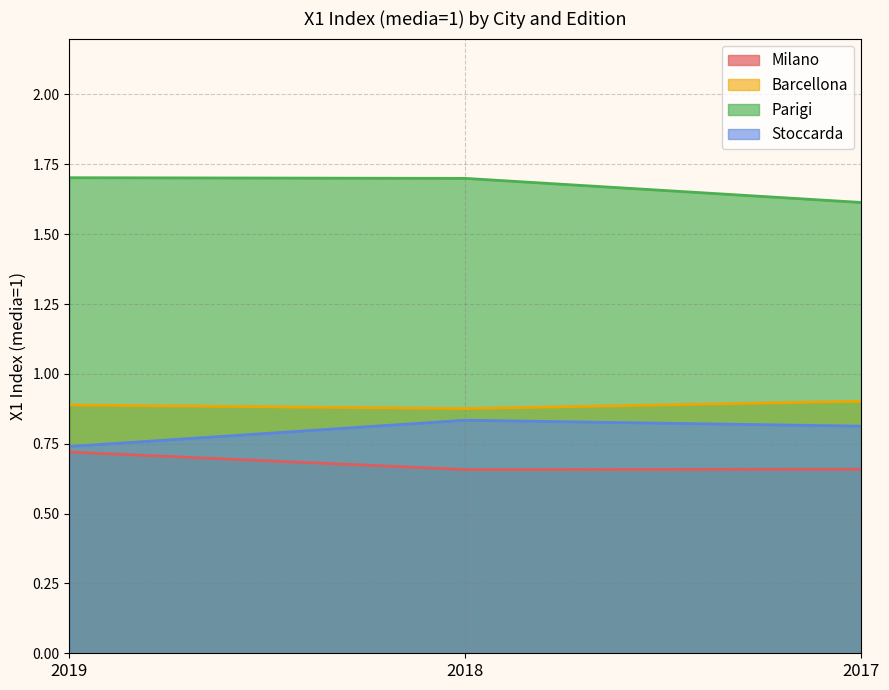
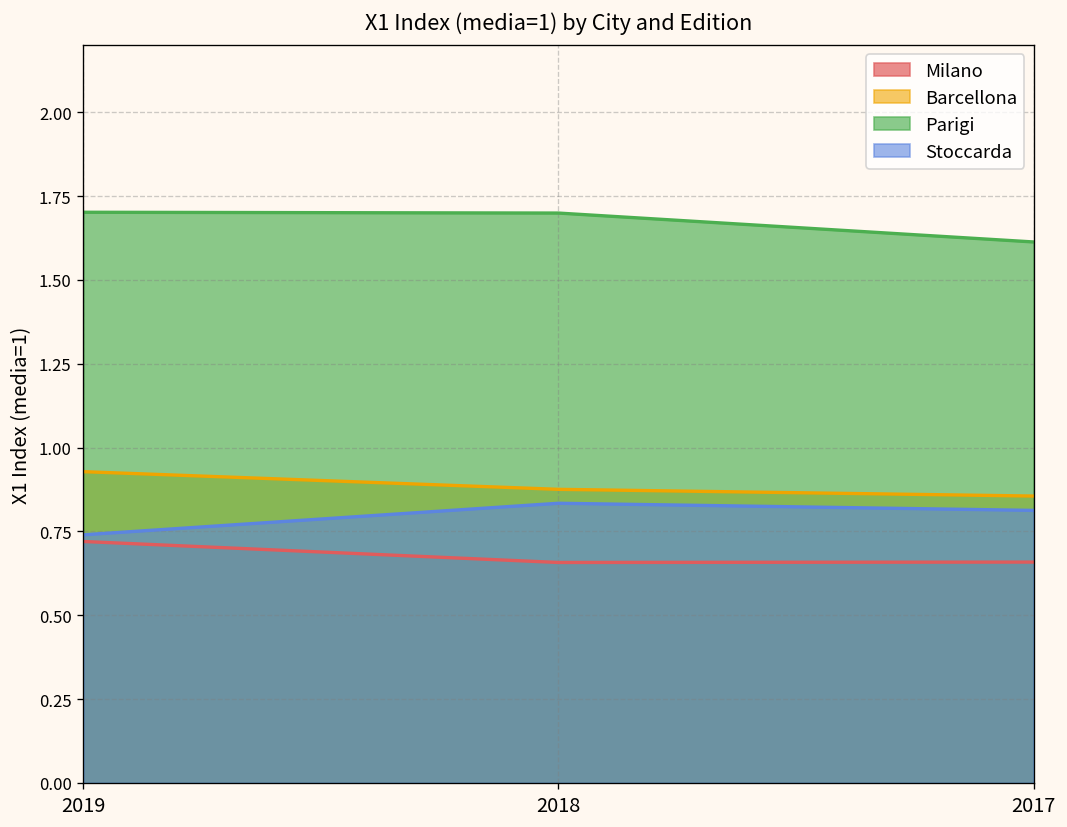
  {
    "Milano": {
      "2019": 0.72,
      "2018": 0.66,
      "2017": 0.66
    },
    "Barcellona": {
-     "2019": 0.89,
+     "2019": 0.93,
      "2018": 0.88,
-     "2017": 0.90
+     "2017": 0.86
    },
    "Parigi": {
      "2019": 1.70,
      "2018": 1.70,
      "2017": 1.61
    },
    "Stoccarda": {
      "2019": 0.74,
      "2018": 0.83,
      "2017": 0.81
    }
  }
